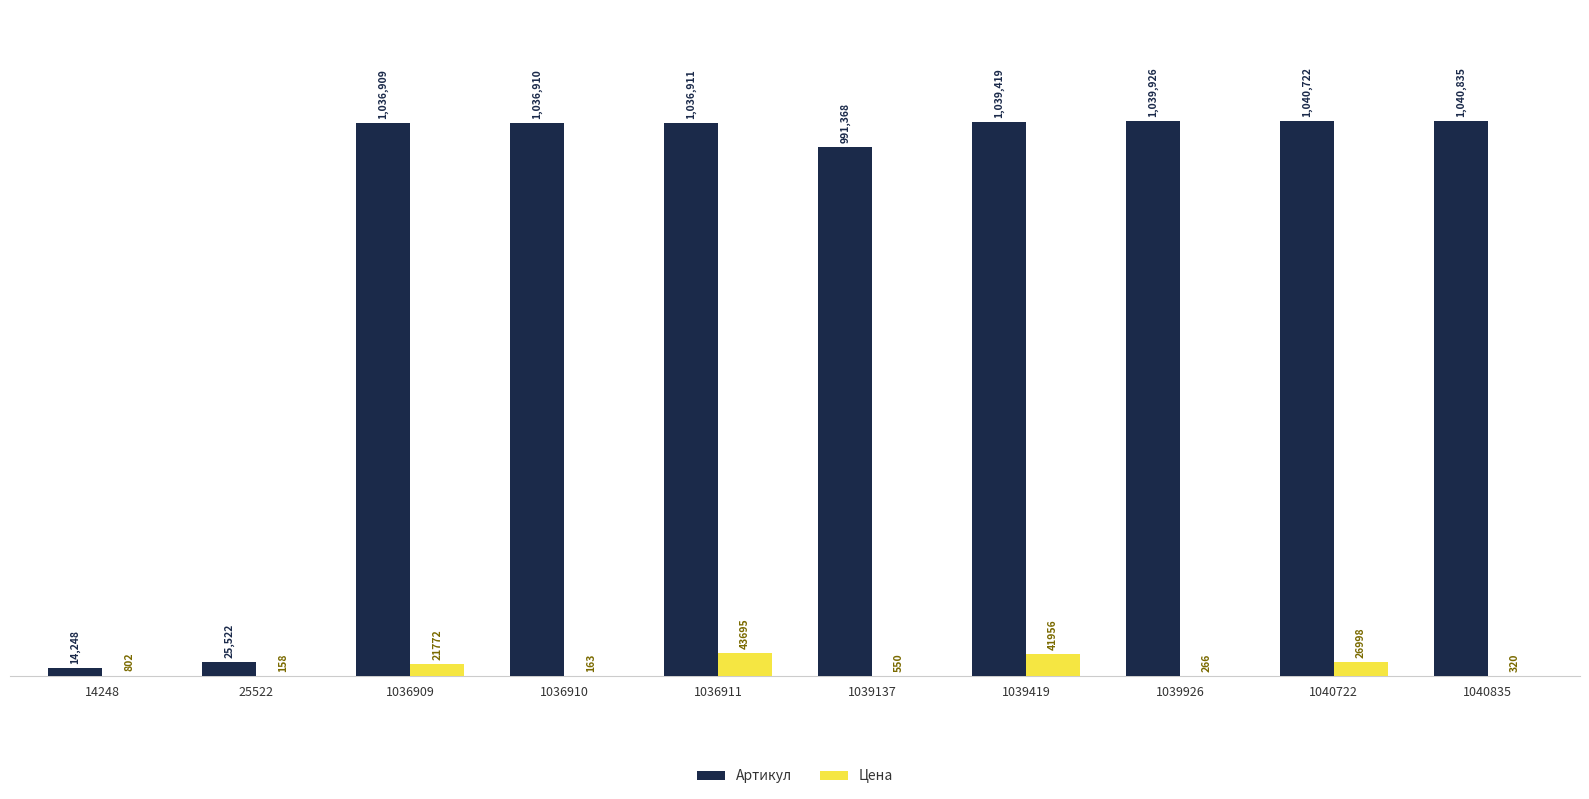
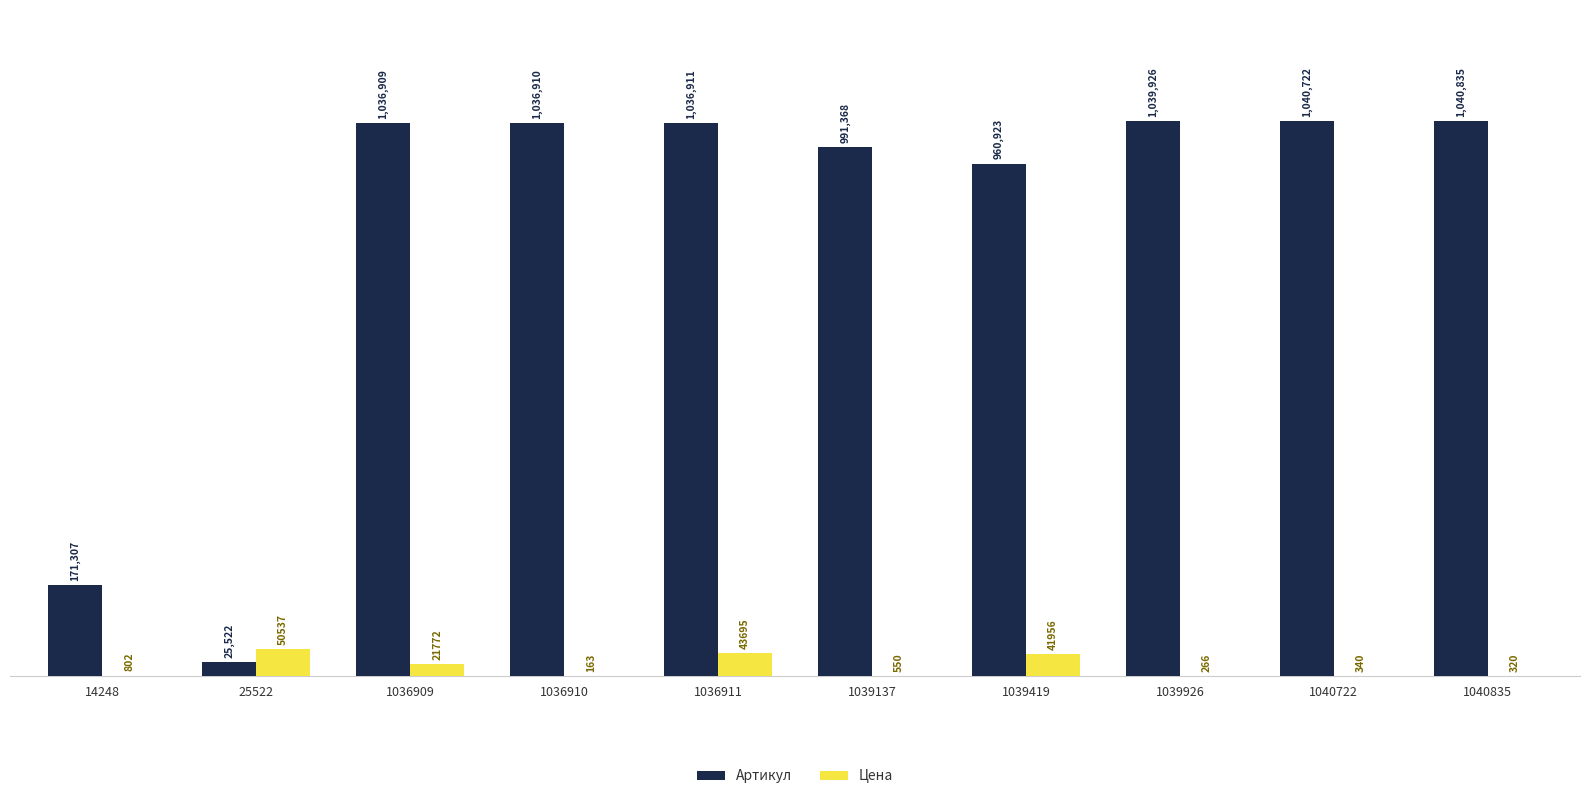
  {
    "Артикул": {
-     "14248": "14,248",
+     "14248": "171,307",
      "25522": "25,522",
      "1036909": "1,036,909",
      "1036910": "1,036,910",
      "1036911": "1,036,911",
      "1039137": "991,368",
-     "1039419": "1,039,419",
+     "1039419": "960,923",
      "1039926": "1,039,926",
      "1040722": "1,040,722",
      "1040835": "1,040,835"
    },
    "Цена": {
      "14248": "802",
-     "25522": "158",
+     "25522": "50537",
      "1036909": "21772",
      "1036910": "163",
      "1036911": "43695",
      "1039137": "550",
      "1039419": "41956",
      "1039926": "266",
-     "1040722": "26998",
+     "1040722": "340",
      "1040835": "320"
    }
  }
